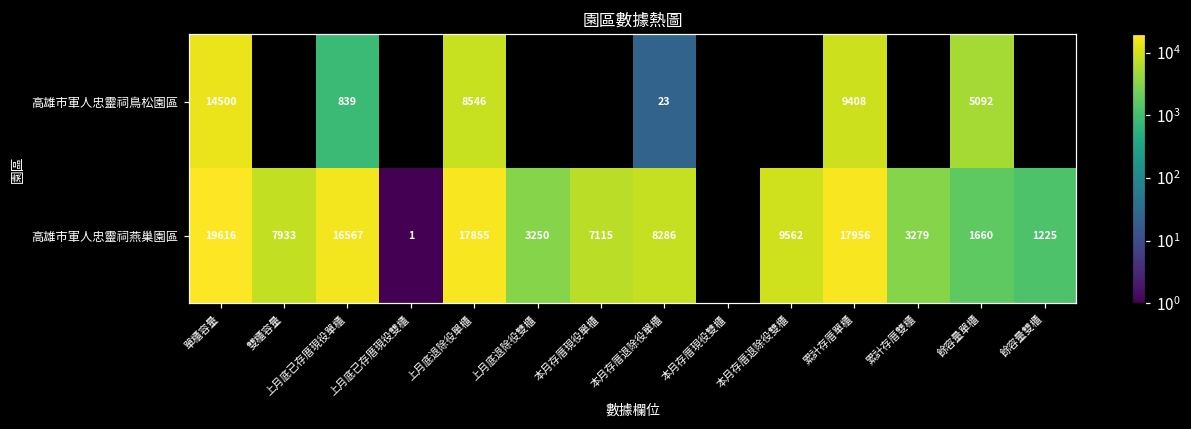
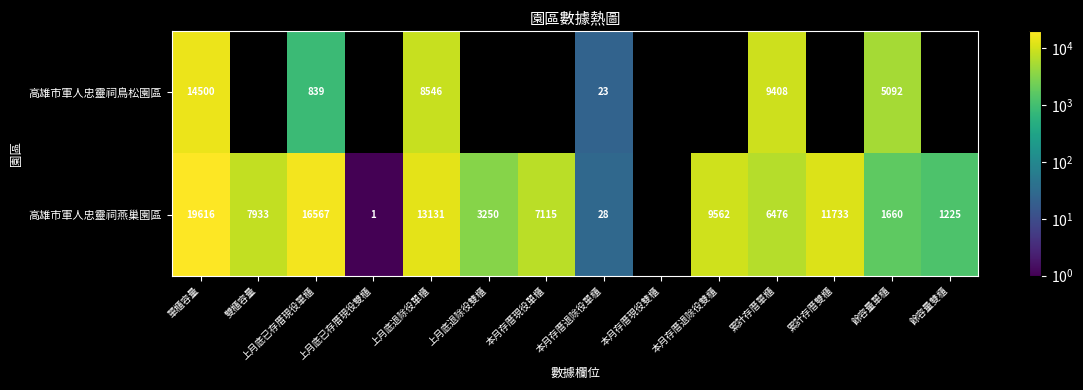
  {
    "高雄市軍人忠靈祠鳥松園區": {
      "單櫃容量": 14500,
      "上月底已存厝現役單櫃": 839,
      "上月底退除役單櫃": 8546,
      "本月存厝退除役單櫃": 23,
      "累計存厝單櫃": 9408,
      "餘容量單櫃": 5092
    },
    "高雄市軍人忠靈祠燕巢園區": {
      "單櫃容量": 19616,
      "雙櫃容量": 7933,
      "上月底已存厝現役單櫃": 16567,
      "上月底已存厝現役雙櫃": 1,
-     "上月底退除役單櫃": 17855,
+     "上月底退除役單櫃": 13131,
      "上月底退除役雙櫃": 3250,
      "本月存厝現役單櫃": 7115,
-     "本月存厝退除役單櫃": 8286,
+     "本月存厝退除役單櫃": 28,
      "本月存厝退除役雙櫃": 9562,
-     "累計存厝單櫃": 17956,
-     "累計存厝雙櫃": 3279,
+     "累計存厝單櫃": 6476,
+     "累計存厝雙櫃": 11733,
      "餘容量單櫃": 1660,
      "餘容量雙櫃": 1225
    }
  }
